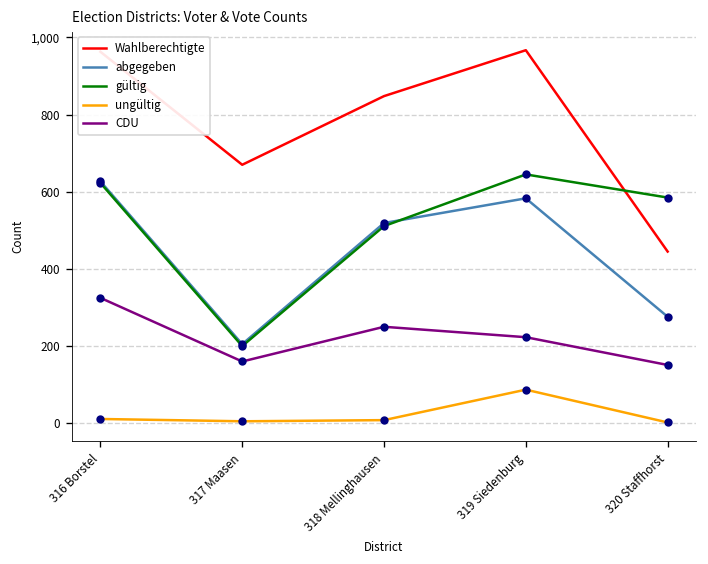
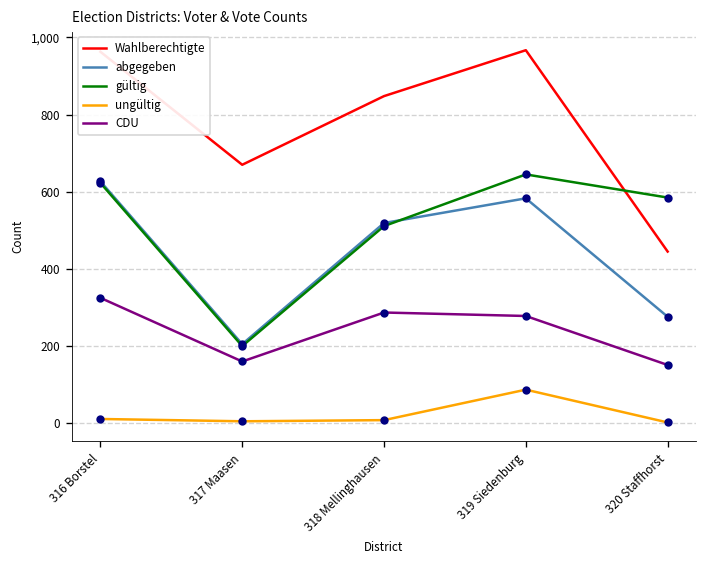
  {
    "Wahlberechtigte": {
      "317 Maasen": 670,
      "318 Mellinghausen": 850,
      "319 Siedenburg": 970,
      "320 Staffhorst": 450
    },
    "abgegeben": {
      "319 Siedenburg": 580,
      "320 Staffhorst": 280
    },
    "gültig": {
      "319 Siedenburg": 650,
      "320 Staffhorst": 590
    },
    "ungültig": {
      "316 Borstel": 10,
      "317 Maasen": 10,
      "318 Mellinghausen": 10,
      "319 Siedenburg": 90,
      "320 Staffhorst": 0
    },
    "CDU": {
      "316 Borstel": 330,
      "317 Maasen": 160,
-     "318 Mellinghausen": 250,
-     "319 Siedenburg": 220,
+     "318 Mellinghausen": 290,
+     "319 Siedenburg": 280,
      "320 Staffhorst": 150
    }
  }
